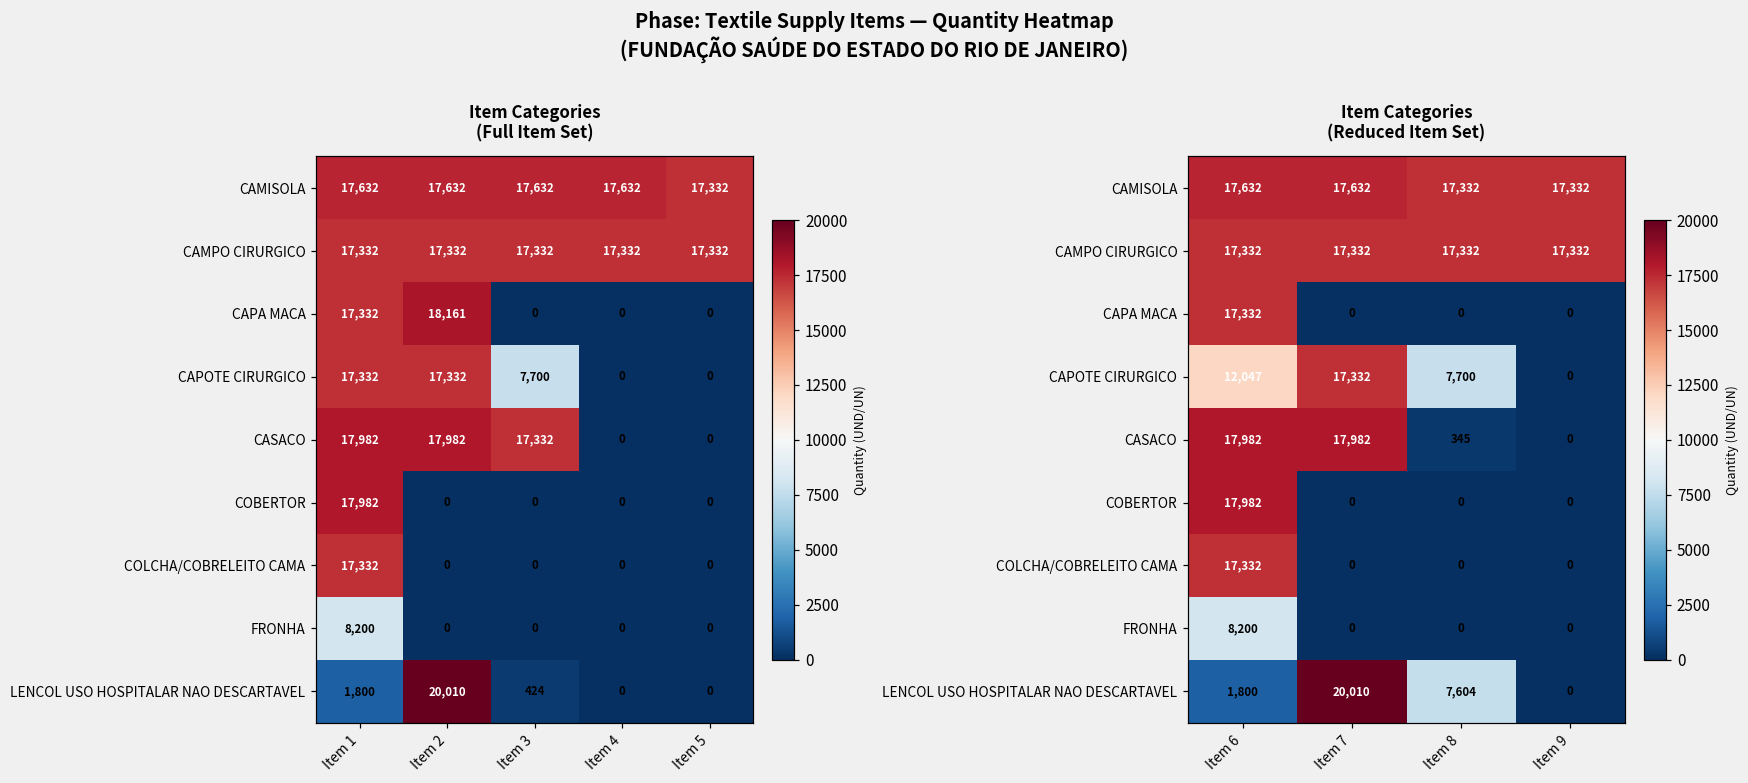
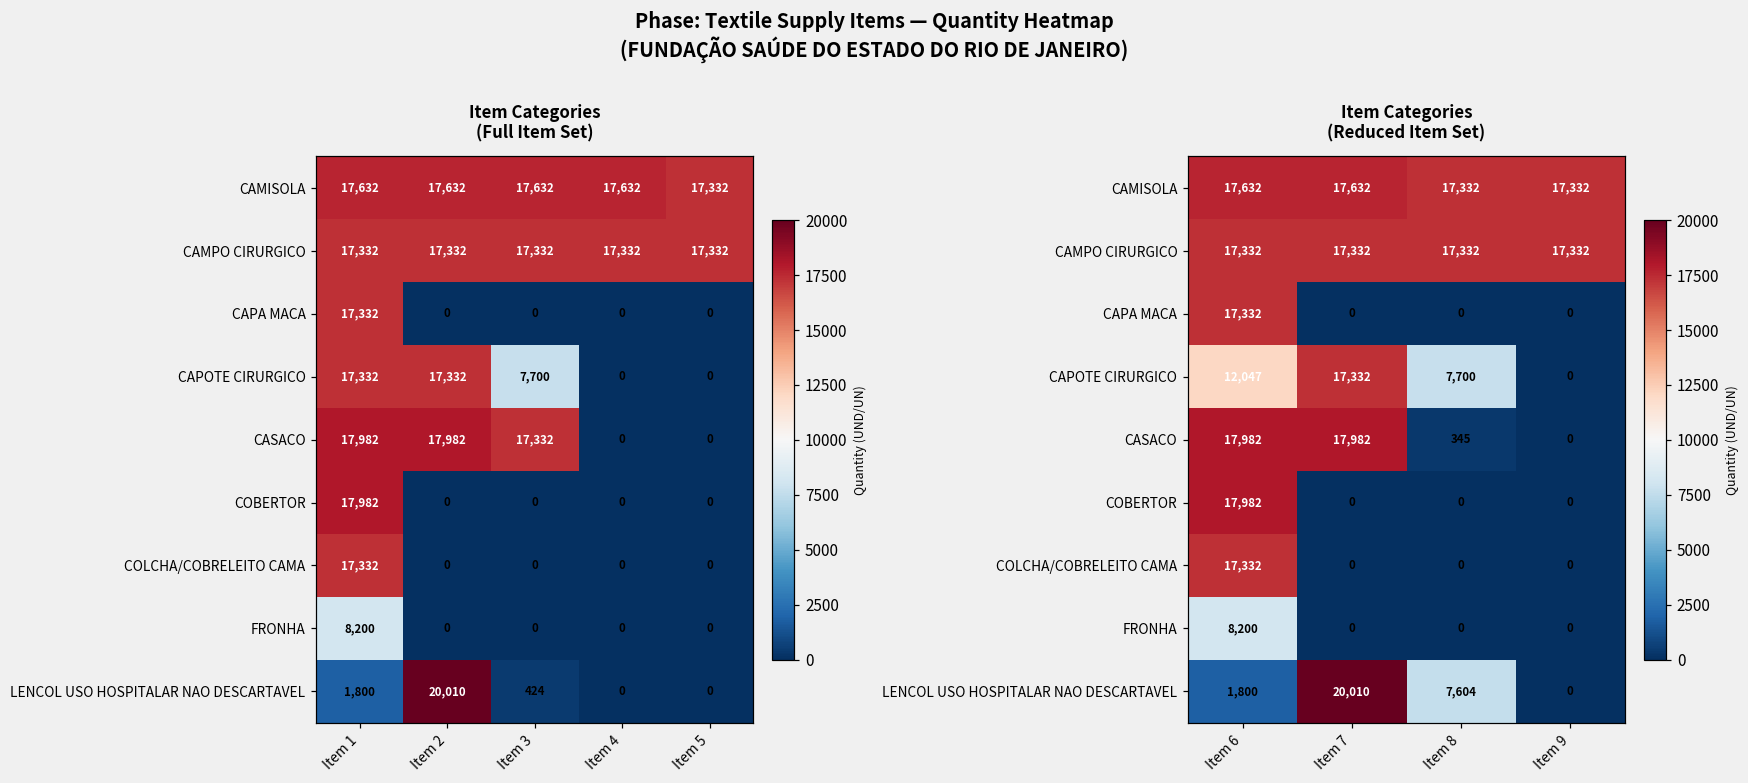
  {
    "Item Categories (Full Item Set)": {
      "CAMISOLA": {
        "Item 1": "17,632",
        "Item 2": "17,632",
        "Item 3": "17,632",
        "Item 4": "17,632",
        "Item 5": "17,332"
      },
      "CAMPO CIRURGICO": {
        "Item 1": "17,332",
        "Item 2": "17,332",
        "Item 3": "17,332",
        "Item 4": "17,332",
        "Item 5": "17,332"
      },
      "CAPA MACA": {
        "Item 1": "17,332",
-       "Item 2": "18,161",
+       "Item 2": "0",
        "Item 3": "0",
        "Item 4": "0",
        "Item 5": "0"
      },
      "CAPOTE CIRURGICO": {
        "Item 1": "17,332",
        "Item 2": "17,332",
        "Item 3": "7,700",
        "Item 4": "0",
        "Item 5": "0"
      },
      "CASACO": {
        "Item 1": "17,982",
        "Item 2": "17,982",
        "Item 3": "17,332",
        "Item 4": "0",
        "Item 5": "0"
      },
      "COBERTOR": {
        "Item 1": "17,982",
        "Item 2": "0",
        "Item 3": "0",
        "Item 4": "0",
        "Item 5": "0"
      },
      "COLCHA/COBRELEITO CAMA": {
        "Item 1": "17,332",
        "Item 2": "0",
        "Item 3": "0",
        "Item 4": "0",
        "Item 5": "0"
      },
      "FRONHA": {
        "Item 1": "8,200",
        "Item 2": "0",
        "Item 3": "0",
        "Item 4": "0",
        "Item 5": "0"
      },
      "LENCOL USO HOSPITALAR NAO DESCARTAVEL": {
        "Item 1": "1,800",
        "Item 2": "20,010",
        "Item 3": "424",
        "Item 4": "0",
        "Item 5": "0"
      }
    },
    "Item Categories (Reduced Item Set)": {
      "CAMISOLA": {
        "Item 6": "17,632",
        "Item 7": "17,632",
        "Item 8": "17,332",
        "Item 9": "17,332"
      },
      "CAMPO CIRURGICO": {
        "Item 6": "17,332",
        "Item 7": "17,332",
        "Item 8": "17,332",
        "Item 9": "17,332"
      },
      "CAPA MACA": {
        "Item 6": "17,332",
        "Item 7": "0",
        "Item 8": "0",
        "Item 9": "0"
      },
      "CAPOTE CIRURGICO": {
        "Item 6": "12,047",
        "Item 7": "17,332",
        "Item 8": "7,700",
        "Item 9": "0"
      },
      "CASACO": {
        "Item 6": "17,982",
        "Item 7": "17,982",
        "Item 8": "345",
        "Item 9": "0"
      },
      "COBERTOR": {
        "Item 6": "17,982",
        "Item 7": "0",
        "Item 8": "0",
        "Item 9": "0"
      },
      "COLCHA/COBRELEITO CAMA": {
        "Item 6": "17,332",
        "Item 7": "0",
        "Item 8": "0",
        "Item 9": "0"
      },
      "FRONHA": {
        "Item 6": "8,200",
        "Item 7": "0",
        "Item 8": "0",
        "Item 9": "0"
      },
      "LENCOL USO HOSPITALAR NAO DESCARTAVEL": {
        "Item 6": "1,800",
        "Item 7": "20,010",
        "Item 8": "7,604",
        "Item 9": "0"
      }
    }
  }
